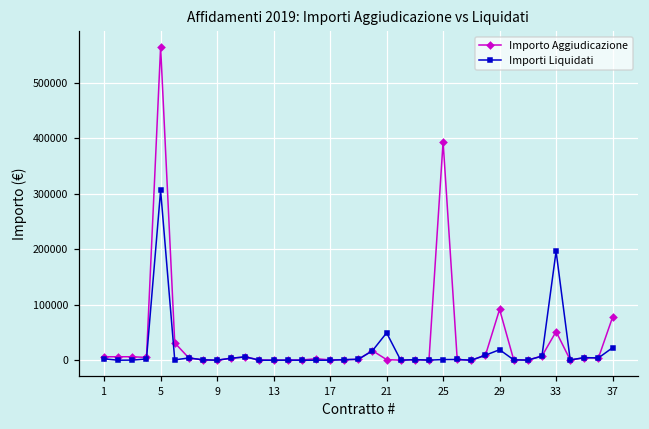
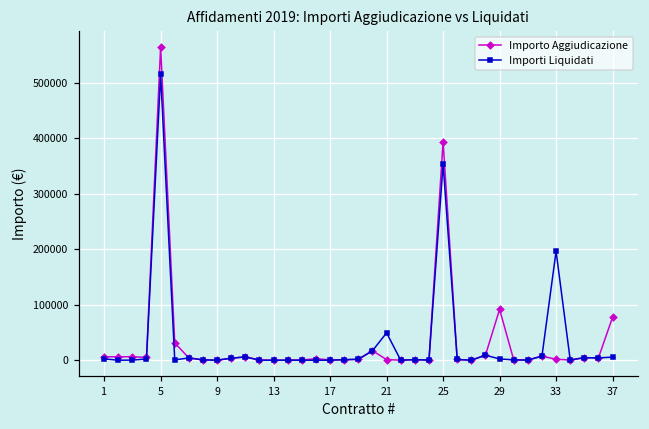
  {
    "Importo Aggiudicazione": {
      "5": 560000,
      "21": 0,
      "25": 390000,
      "29": 90000,
-     "33": 50000,
+     "33": 0,
      "37": 80000
    },
    "Importi Liquidati": {
-     "5": 310000,
+     "5": 520000,
      "21": 50000,
-     "25": 0,
-     "29": 20000,
+     "25": 350000,
+     "29": 0,
      "33": 200000,
-     "37": 20000
+     "37": 10000
    }
  }
